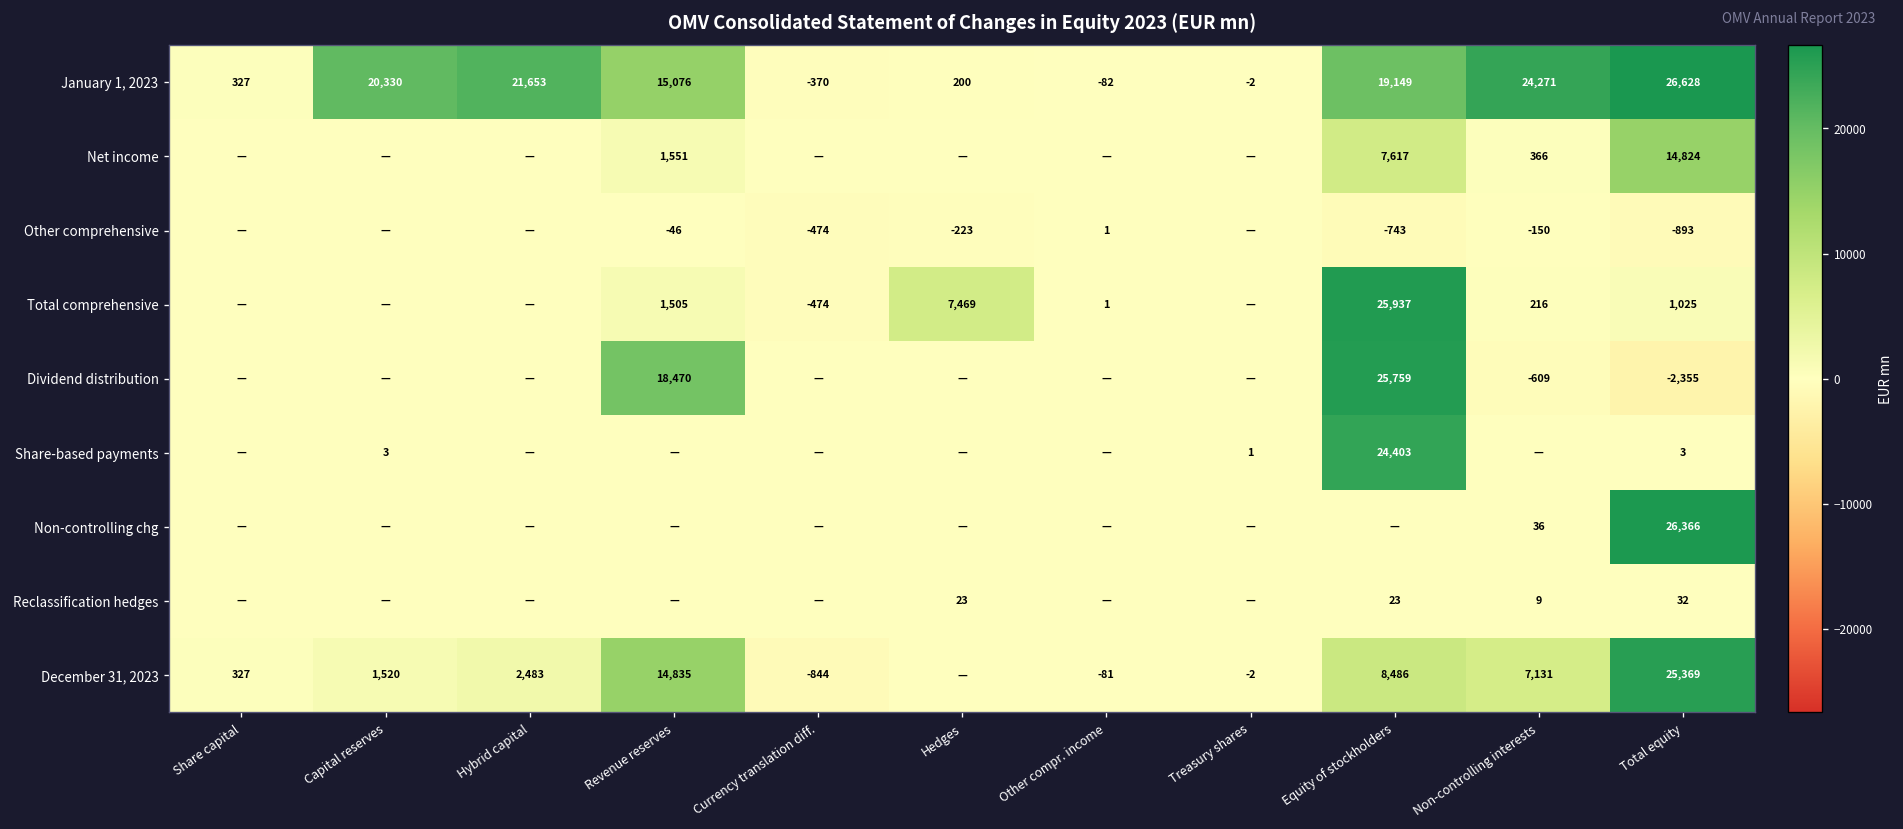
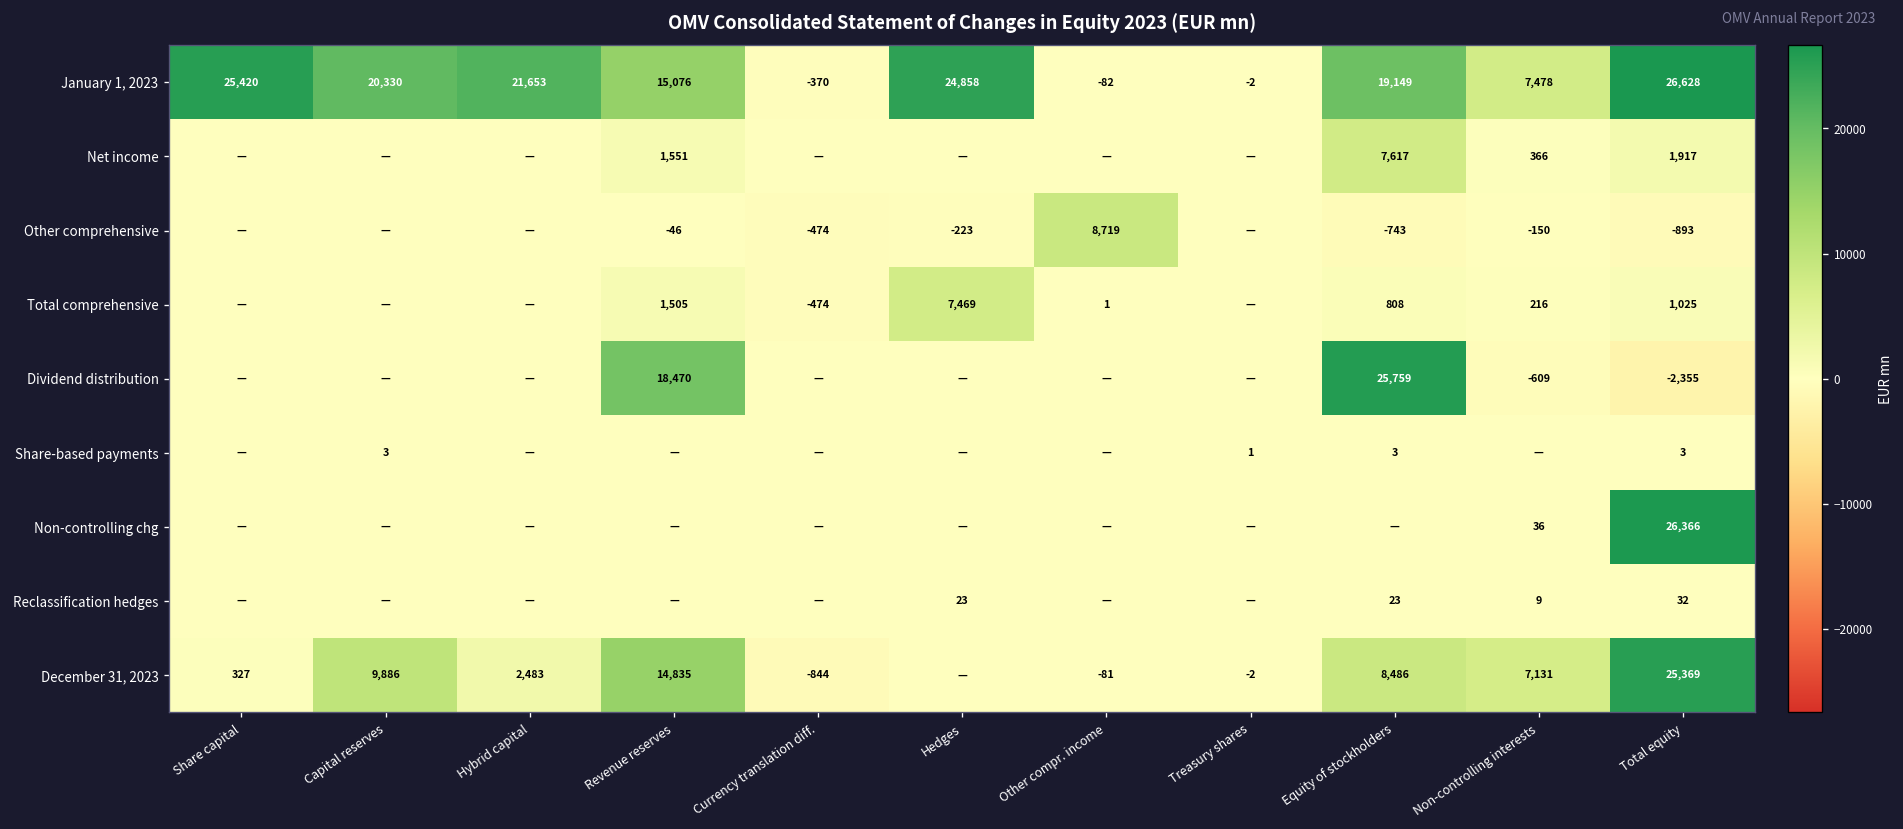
  {
    "January 1, 2023": {
-     "Share capital": "327",
+     "Share capital": "25,420",
      "Capital reserves": "20,330",
      "Hybrid capital": "21,653",
      "Revenue reserves": "15,076",
      "Currency translation diff.": "-370",
-     "Hedges": "200",
+     "Hedges": "24,858",
      "Other compr. income": "-82",
      "Treasury shares": "-2",
      "Equity of stockholders": "19,149",
-     "Non-controlling interests": "24,271",
+     "Non-controlling interests": "7,478",
      "Total equity": "26,628"
    },
    "Net income": {
      "Revenue reserves": "1,551",
      "Equity of stockholders": "7,617",
      "Non-controlling interests": "366",
-     "Total equity": "14,824"
+     "Total equity": "1,917"
    },
    "Other comprehensive": {
      "Revenue reserves": "-46",
      "Currency translation diff.": "-474",
      "Hedges": "-223",
-     "Other compr. income": "1",
+     "Other compr. income": "8,719",
      "Equity of stockholders": "-743",
      "Non-controlling interests": "-150",
      "Total equity": "-893"
    },
    "Total comprehensive": {
      "Revenue reserves": "1,505",
      "Currency translation diff.": "-474",
      "Hedges": "7,469",
      "Other compr. income": "1",
-     "Equity of stockholders": "25,937",
+     "Equity of stockholders": "808",
      "Non-controlling interests": "216",
      "Total equity": "1,025"
    },
    "Dividend distribution": {
      "Revenue reserves": "18,470",
      "Equity of stockholders": "25,759",
      "Non-controlling interests": "-609",
      "Total equity": "-2,355"
    },
    "Share-based payments": {
      "Capital reserves": "3",
      "Treasury shares": "1",
-     "Equity of stockholders": "24,403",
+     "Equity of stockholders": "3",
      "Total equity": "3"
    },
    "Non-controlling chg": {
      "Non-controlling interests": "36",
      "Total equity": "26,366"
    },
    "Reclassification hedges": {
      "Hedges": "23",
      "Equity of stockholders": "23",
      "Non-controlling interests": "9",
      "Total equity": "32"
    },
    "December 31, 2023": {
      "Share capital": "327",
-     "Capital reserves": "1,520",
+     "Capital reserves": "9,886",
      "Hybrid capital": "2,483",
      "Revenue reserves": "14,835",
      "Currency translation diff.": "-844",
      "Other compr. income": "-81",
      "Treasury shares": "-2",
      "Equity of stockholders": "8,486",
      "Non-controlling interests": "7,131",
      "Total equity": "25,369"
    }
  }
